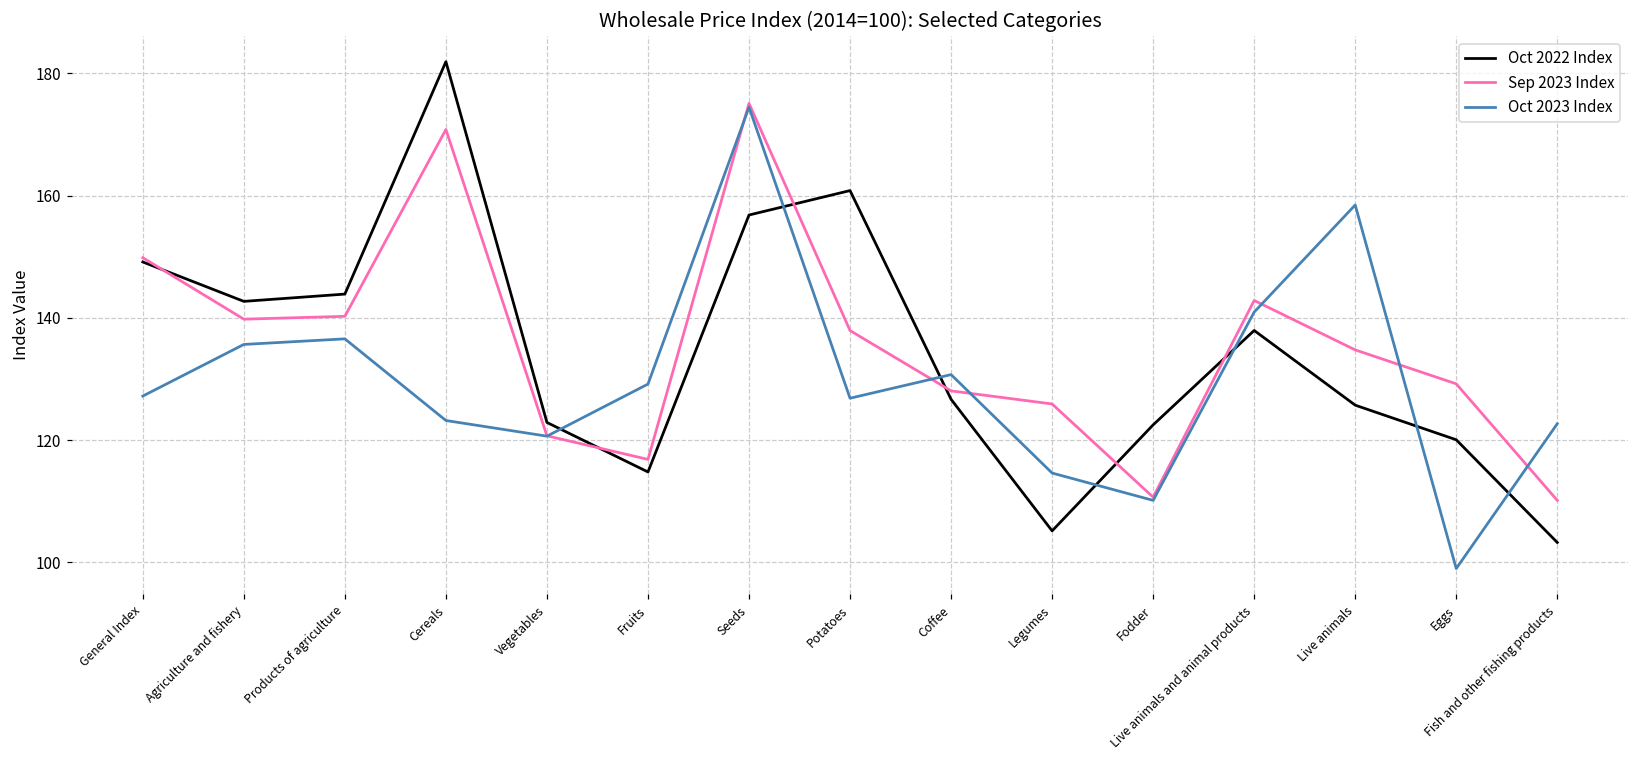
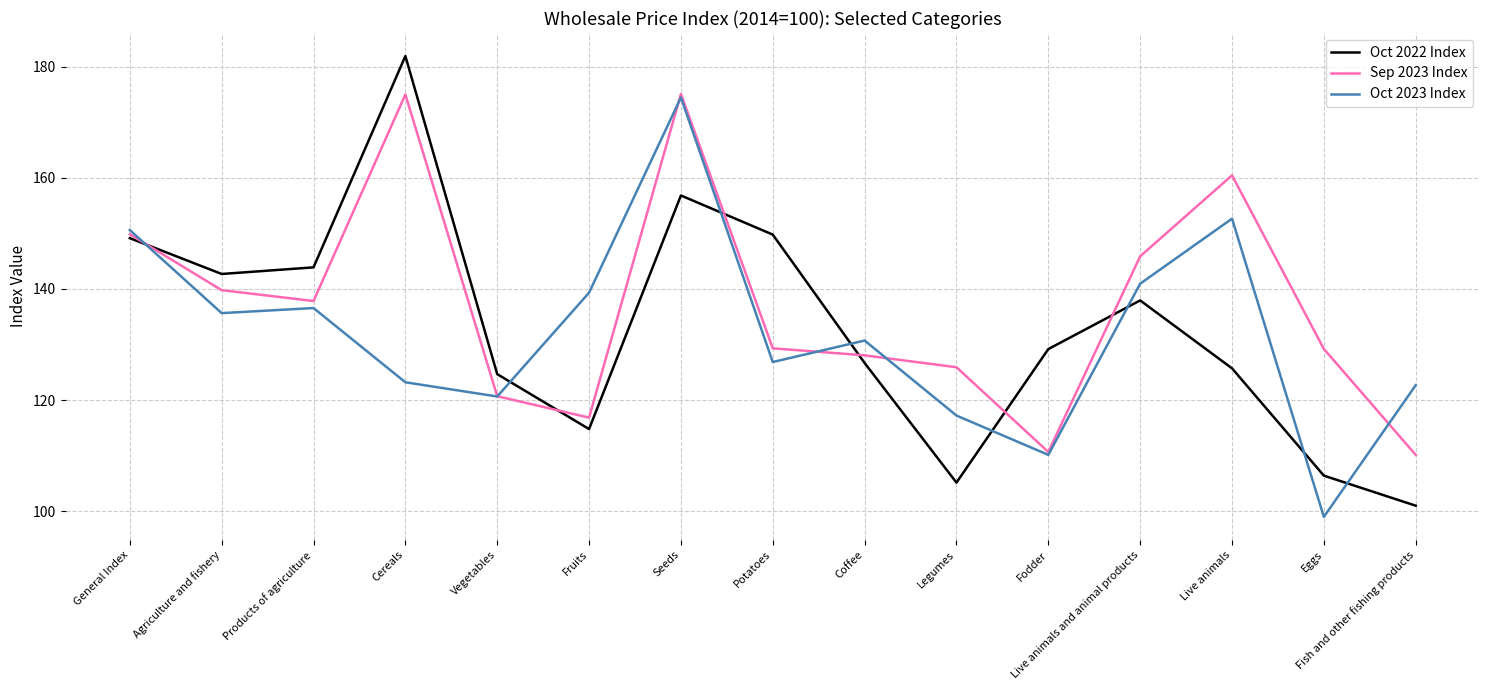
  {
    "Oct 2022 Index": {
      "General Index": 149,
      "Agriculture and fishery": 143,
      "Products of agriculture": 144,
      "Cereals": 182,
-     "Vegetables": 123,
+     "Vegetables": 125,
      "Fruits": 115,
      "Seeds": 157,
-     "Potatoes": 161,
+     "Potatoes": 150,
      "Coffee": 127,
      "Legumes": 105,
-     "Fodder": 123,
+     "Fodder": 129,
      "Live animals and animal products": 138,
      "Live animals": 126,
-     "Eggs": 120,
-     "Fish and other fishing products": 103
+     "Eggs": 106,
+     "Fish and other fishing products": 101
    },
    "Sep 2023 Index": {
      "General Index": 150,
      "Agriculture and fishery": 140,
-     "Products of agriculture": 140,
-     "Cereals": 171,
+     "Products of agriculture": 138,
+     "Cereals": 175,
      "Fruits": 117,
      "Seeds": 175,
-     "Potatoes": 138,
+     "Potatoes": 129,
      "Coffee": 128,
      "Legumes": 126,
      "Fodder": 111,
-     "Live animals and animal products": 143,
-     "Live animals": 135,
+     "Live animals and animal products": 146,
+     "Live animals": 160,
      "Eggs": 129,
      "Fish and other fishing products": 110
    },
    "Oct 2023 Index": {
-     "General Index": 127,
+     "General Index": 151,
      "Agriculture and fishery": 136,
      "Products of agriculture": 137,
      "Cereals": 123,
-     "Fruits": 129,
+     "Fruits": 139,
      "Seeds": 174,
      "Potatoes": 127,
      "Coffee": 131,
-     "Legumes": 115,
+     "Legumes": 117,
      "Fodder": 110,
      "Live animals and animal products": 141,
-     "Live animals": 158,
+     "Live animals": 153,
      "Eggs": 99,
      "Fish and other fishing products": 123
    }
  }
